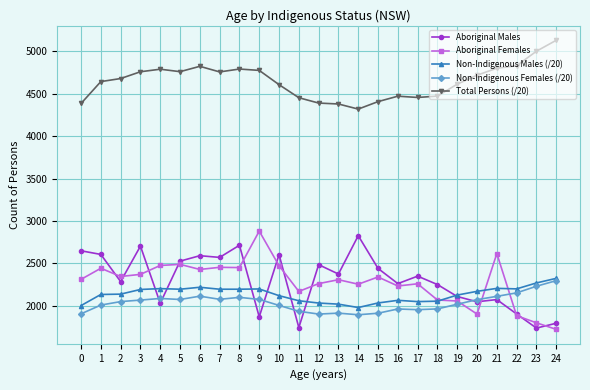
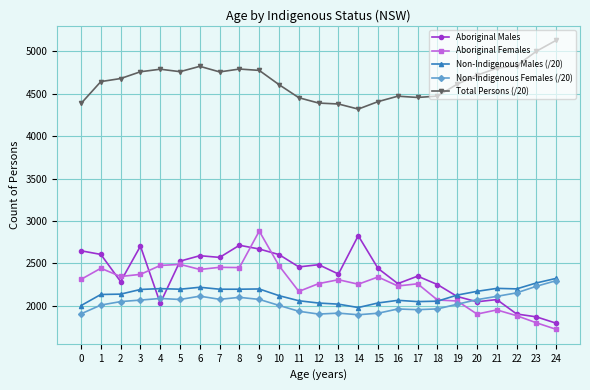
  {
    "Aboriginal Males": {
      "0": 2600,
      "1": 2600,
      "2": 2300,
      "3": 2700,
      "4": 2000,
      "5": 2500,
      "6": 2600,
      "7": 2600,
      "8": 2700,
-     "9": 1900,
+     "9": 2700,
      "10": 2600,
-     "11": 1700,
+     "11": 2500,
      "12": 2500,
      "13": 2400,
      "14": 2800,
      "15": 2400,
      "17": 2400,
      "18": 2300,
      "21": 2100,
-     "23": 1700,
+     "23": 1900,
      "24": 1800
    },
    "Aboriginal Females": {
      "0": 2300,
      "1": 2400,
      "2": 2300,
      "3": 2400,
      "4": 2500,
      "5": 2500,
      "6": 2400,
      "7": 2500,
      "8": 2500,
      "9": 2900,
      "10": 2500,
      "11": 2200,
      "12": 2300,
      "13": 2300,
      "14": 2300,
      "15": 2300,
      "17": 2300,
      "19": 2100,
      "20": 1900,
-     "21": 2600,
+     "21": 2000,
      "23": 1800,
      "24": 1700
    },
    "Total Persons (/20)": {
      "0": 4400,
      "1": 4600,
      "2": 4700,
      "3": 4800,
      "4": 4800,
      "5": 4800,
      "6": 4800,
      "7": 4800,
      "8": 4800,
      "9": 4800,
      "10": 4600,
      "11": 4500,
      "12": 4400,
      "13": 4400,
      "14": 4300,
      "15": 4400,
      "16": 4500,
      "17": 4500
    }
  }
